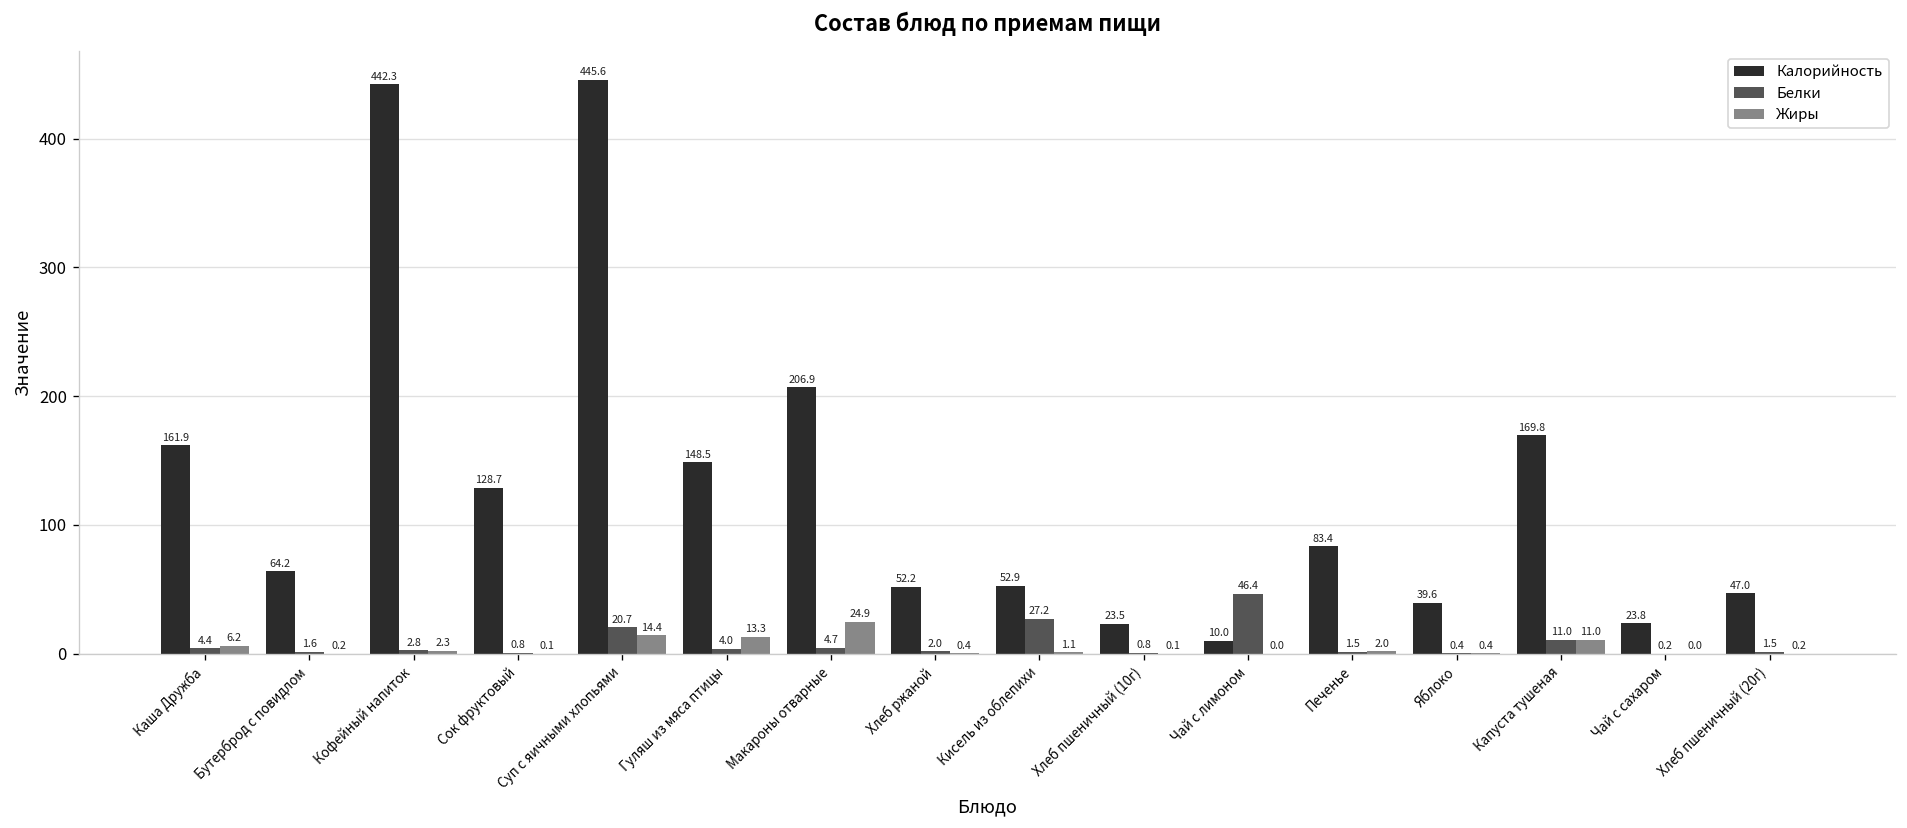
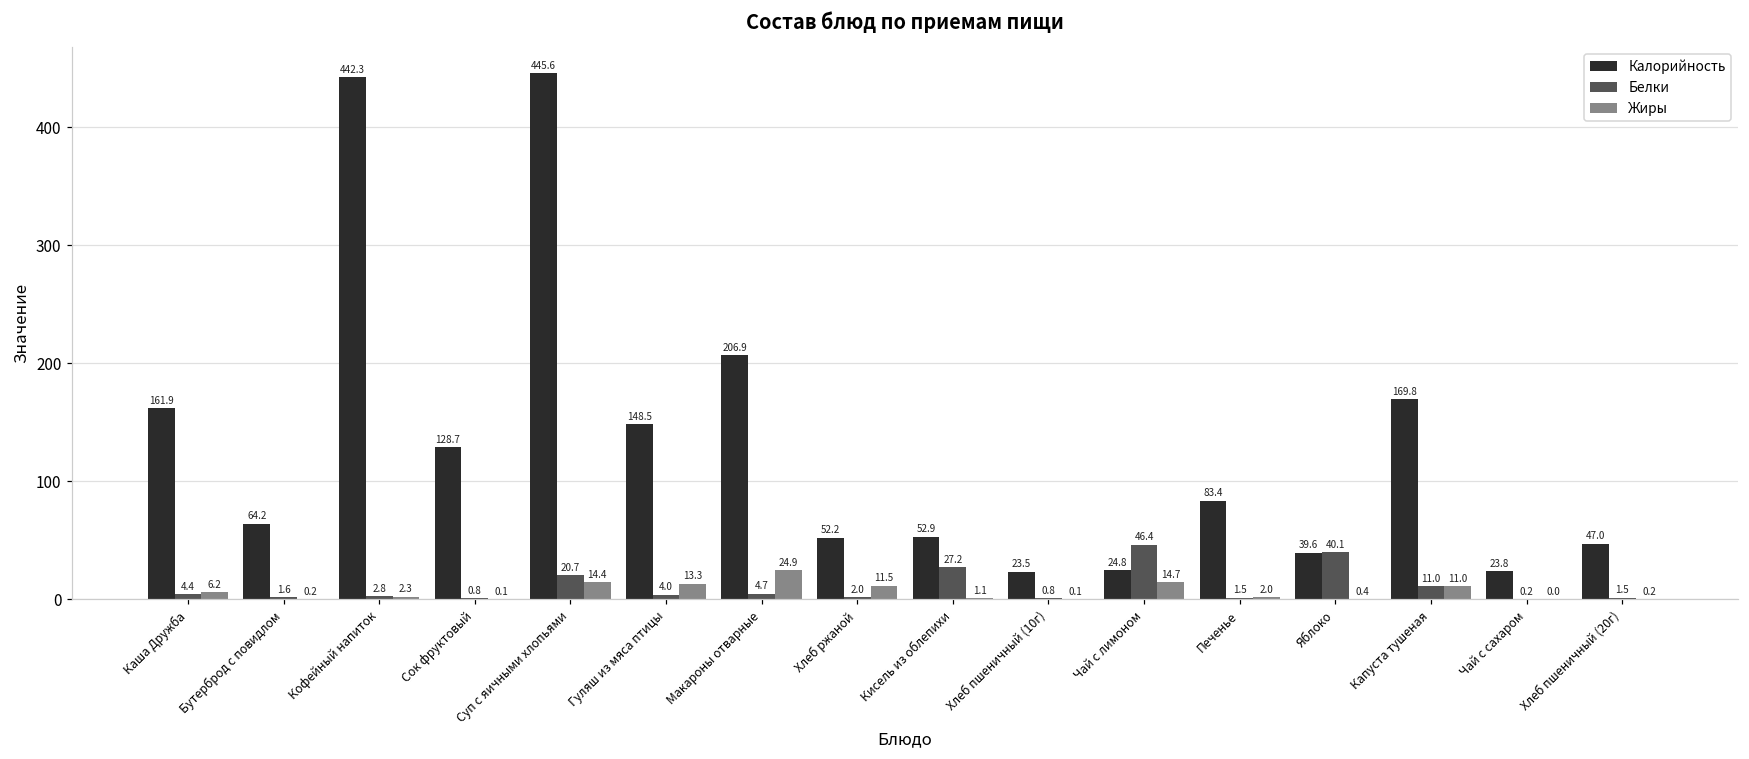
  {
    "Калорийность": {
      "Каша Дружба": 161.9,
      "Бутерброд с повидлом": 64.2,
      "Кофейный напиток": 442.3,
      "Сок фруктовый": 128.7,
      "Суп с яичными хлопьями": 445.6,
      "Гуляш из мяса птицы": 148.5,
      "Макароны отварные": 206.9,
      "Хлеб ржаной": 52.2,
      "Кисель из облепихи": 52.9,
      "Хлеб пшеничный (10г)": 23.5,
-     "Чай с лимоном": 10.0,
+     "Чай с лимоном": 24.8,
      "Печенье": 83.4,
      "Яблоко": 39.6,
      "Капуста тушеная": 169.8,
      "Чай с сахаром": 23.8,
      "Хлеб пшеничный (20г)": 47.0
    },
    "Белки": {
      "Каша Дружба": 4.4,
      "Бутерброд с повидлом": 1.6,
      "Кофейный напиток": 2.8,
      "Сок фруктовый": 0.8,
      "Суп с яичными хлопьями": 20.7,
      "Гуляш из мяса птицы": 4.0,
      "Макароны отварные": 4.7,
      "Хлеб ржаной": 2.0,
      "Кисель из облепихи": 27.2,
      "Хлеб пшеничный (10г)": 0.8,
      "Чай с лимоном": 46.4,
      "Печенье": 1.5,
-     "Яблоко": 0.4,
+     "Яблоко": 40.1,
      "Капуста тушеная": 11.0,
      "Чай с сахаром": 0.2,
      "Хлеб пшеничный (20г)": 1.5
    },
    "Жиры": {
      "Каша Дружба": 6.2,
      "Бутерброд с повидлом": 0.2,
      "Кофейный напиток": 2.3,
      "Сок фруктовый": 0.1,
      "Суп с яичными хлопьями": 14.4,
      "Гуляш из мяса птицы": 13.3,
      "Макароны отварные": 24.9,
-     "Хлеб ржаной": 0.4,
+     "Хлеб ржаной": 11.5,
      "Кисель из облепихи": 1.1,
      "Хлеб пшеничный (10г)": 0.1,
-     "Чай с лимоном": 0.0,
+     "Чай с лимоном": 14.7,
      "Печенье": 2.0,
      "Яблоко": 0.4,
      "Капуста тушеная": 11.0,
      "Чай с сахаром": 0.0,
      "Хлеб пшеничный (20г)": 0.2
    }
  }
